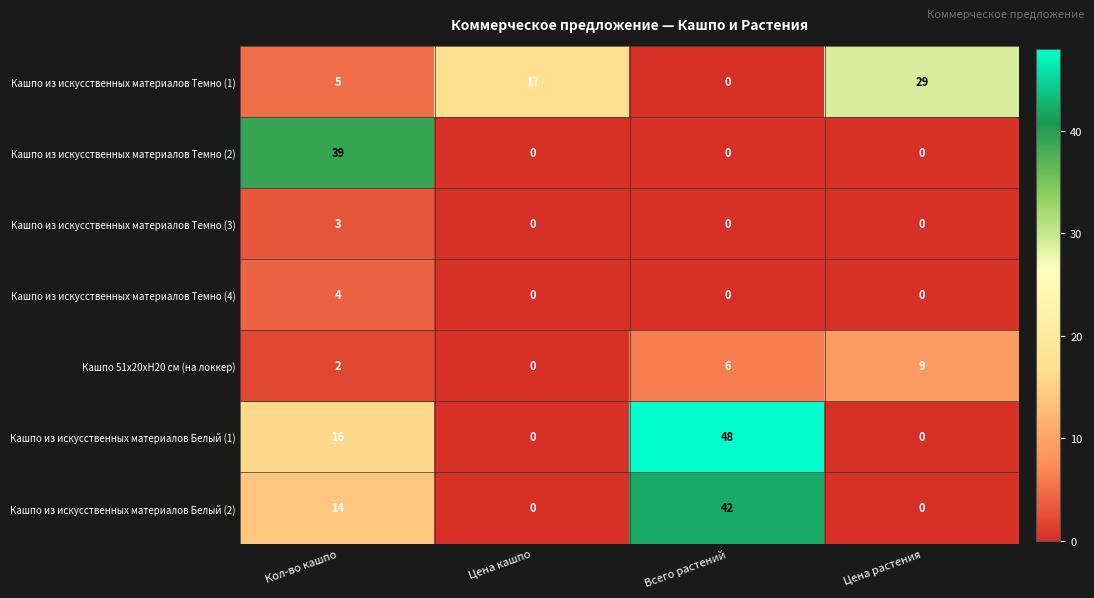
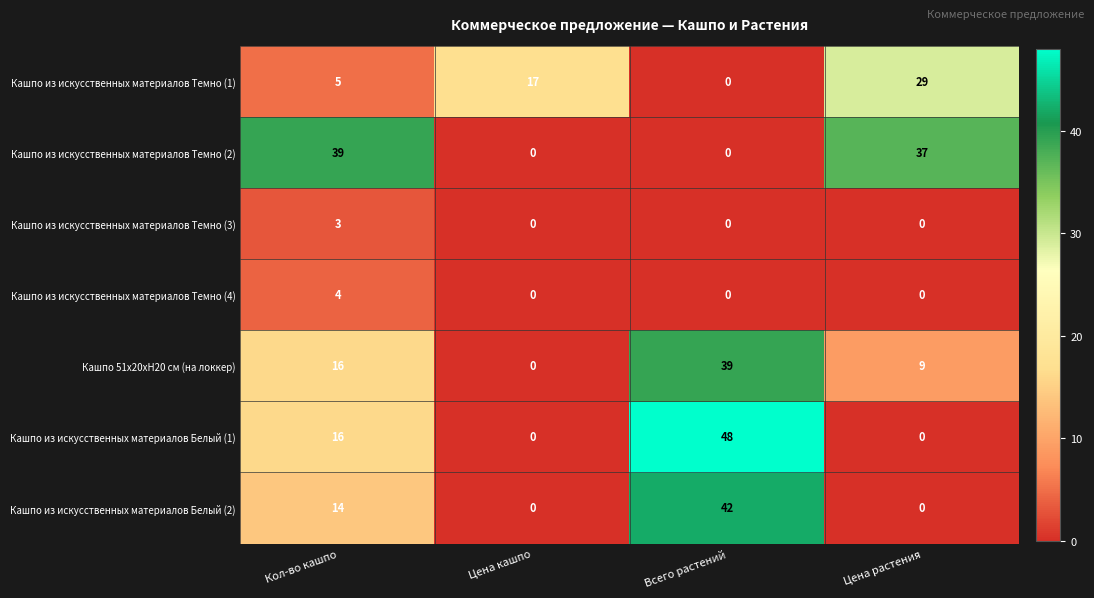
  {
    "Кашпо из искусственных материалов Темно (1)": {
      "Кол-во кашпо": 5,
      "Цена кашпо": 17,
      "Всего растений": 0,
      "Цена растения": 29
    },
    "Кашпо из искусственных материалов Темно (2)": {
      "Кол-во кашпо": 39,
      "Цена кашпо": 0,
      "Всего растений": 0,
-     "Цена растения": 0
+     "Цена растения": 37
    },
    "Кашпо из искусственных материалов Темно (3)": {
      "Кол-во кашпо": 3,
      "Цена кашпо": 0,
      "Всего растений": 0,
      "Цена растения": 0
    },
    "Кашпо из искусственных материалов Темно (4)": {
      "Кол-во кашпо": 4,
      "Цена кашпо": 0,
      "Всего растений": 0,
      "Цена растения": 0
    },
    "Кашпо 51х20хН20 см (на локкер)": {
-     "Кол-во кашпо": 2,
+     "Кол-во кашпо": 16,
      "Цена кашпо": 0,
-     "Всего растений": 6,
+     "Всего растений": 39,
      "Цена растения": 9
    },
    "Кашпо из искусственных материалов Белый (1)": {
      "Кол-во кашпо": 16,
      "Цена кашпо": 0,
      "Всего растений": 48,
      "Цена растения": 0
    },
    "Кашпо из искусственных материалов Белый (2)": {
      "Кол-во кашпо": 14,
      "Цена кашпо": 0,
      "Всего растений": 42,
      "Цена растения": 0
    }
  }
